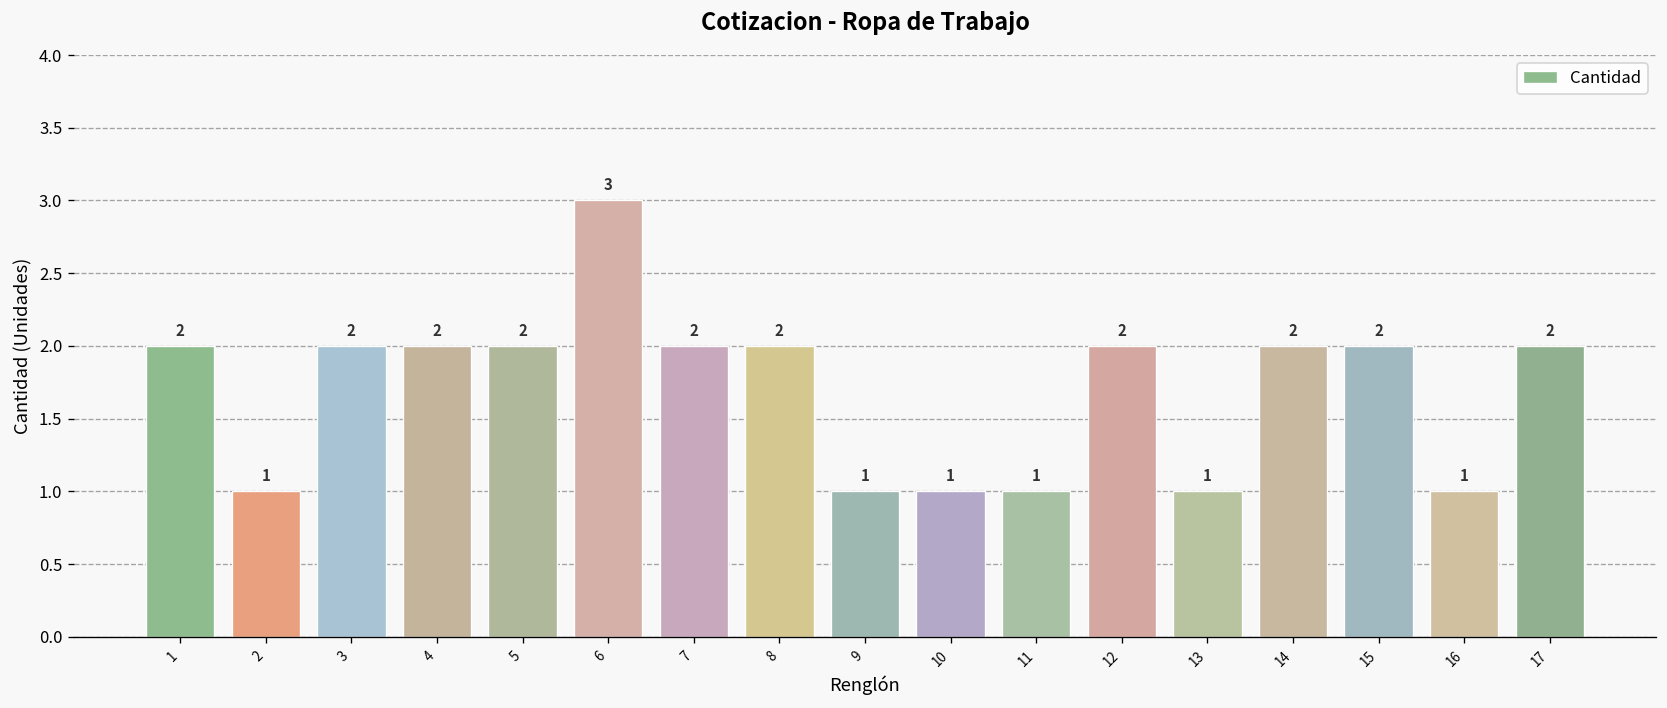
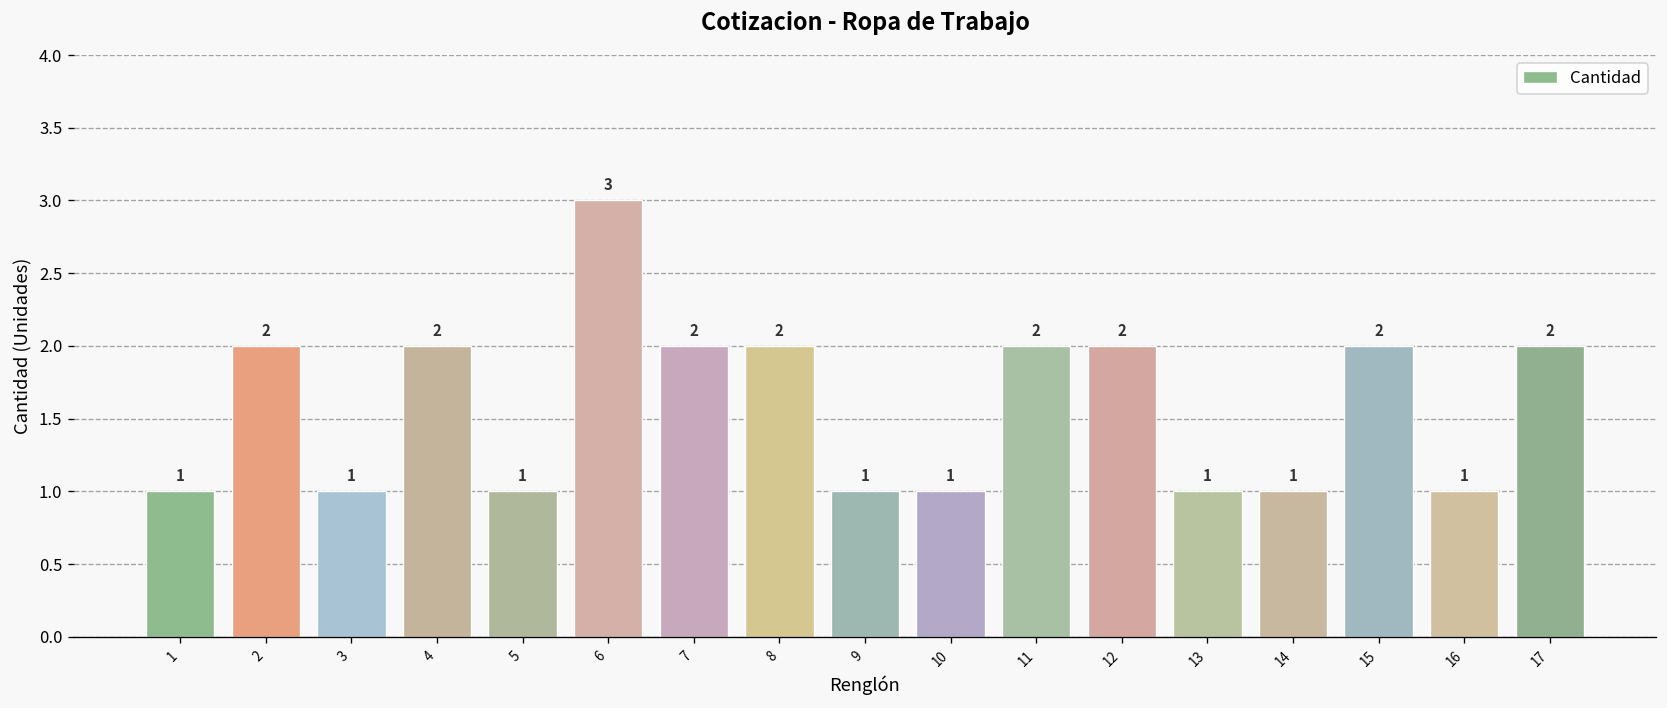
  {
-   "1": 2,
-   "2": 1,
-   "3": 2,
+   "1": 1,
+   "2": 2,
+   "3": 1,
    "4": 2,
-   "5": 2,
+   "5": 1,
    "6": 3,
    "7": 2,
    "8": 2,
    "9": 1,
    "10": 1,
-   "11": 1,
+   "11": 2,
    "12": 2,
    "13": 1,
-   "14": 2,
+   "14": 1,
    "15": 2,
    "16": 1,
    "17": 2
  }
